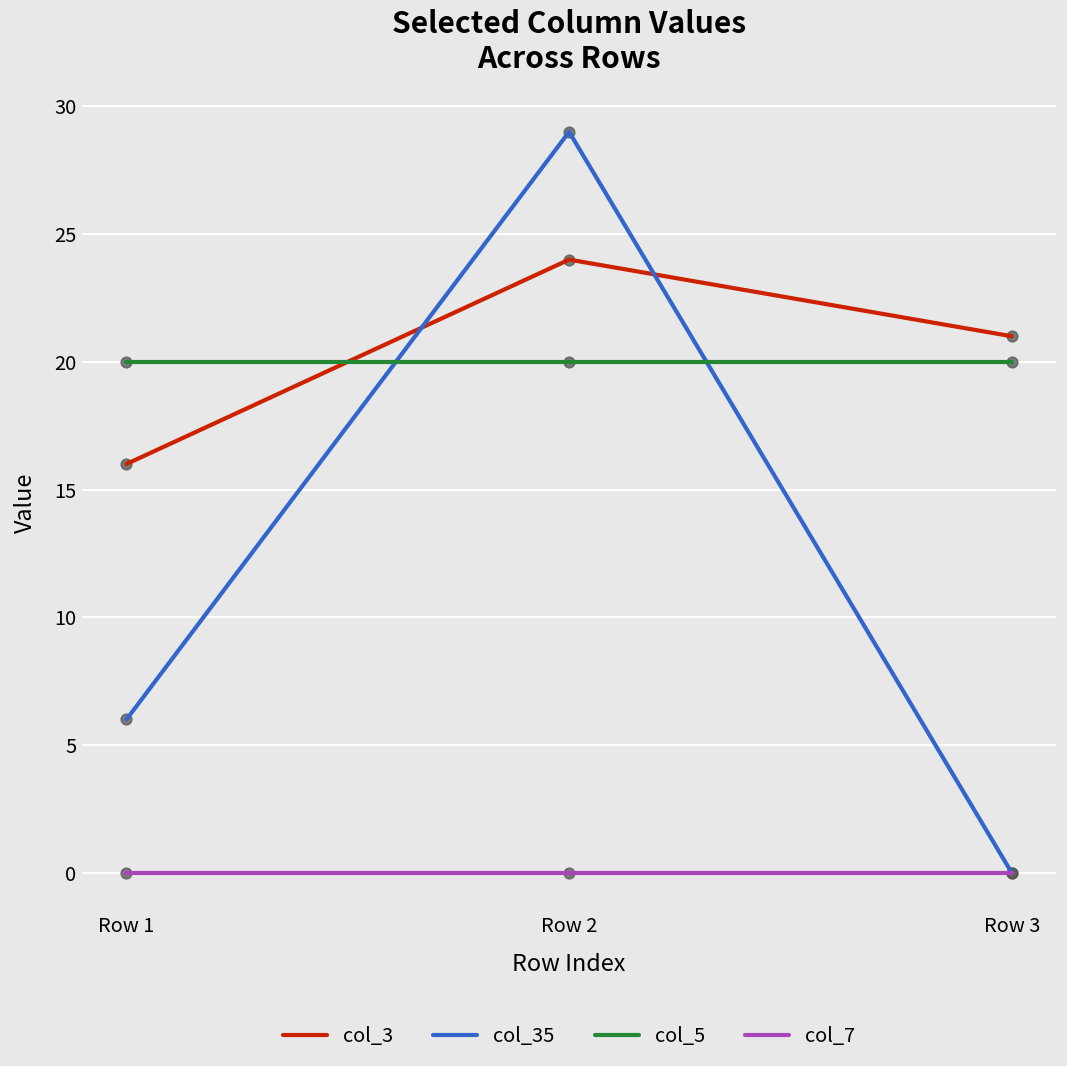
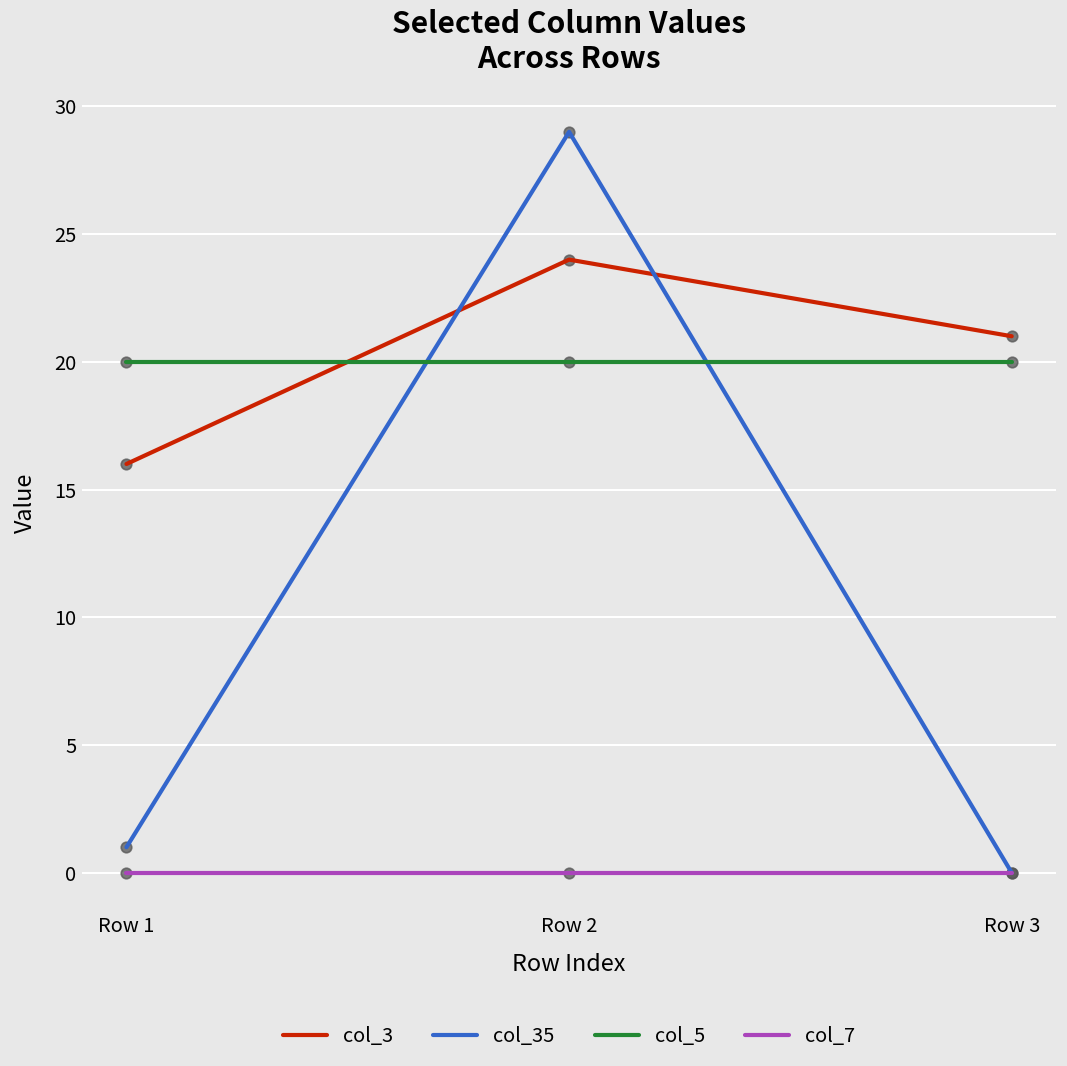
  {
    "col_3": {
      "Row 1": 16,
      "Row 2": 24,
      "Row 3": 21
    },
    "col_35": {
-     "Row 1": 6,
+     "Row 1": 1,
      "Row 2": 29
    },
    "col_5": {
      "Row 1": 20,
      "Row 2": 20,
      "Row 3": 20
    },
    "col_7": {
      "Row 1": 0,
      "Row 2": 0
    }
  }
